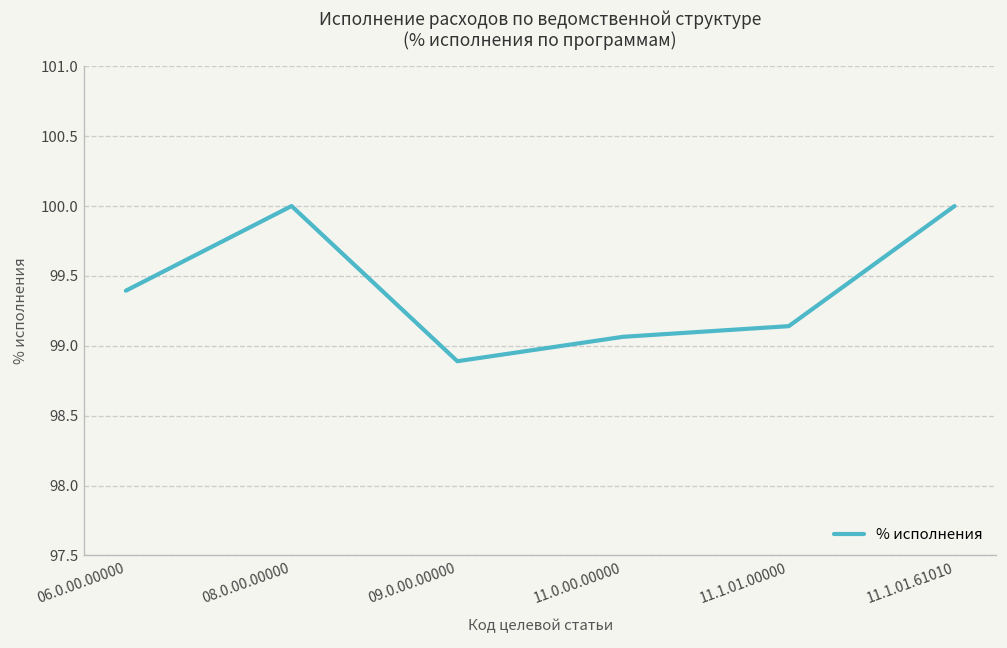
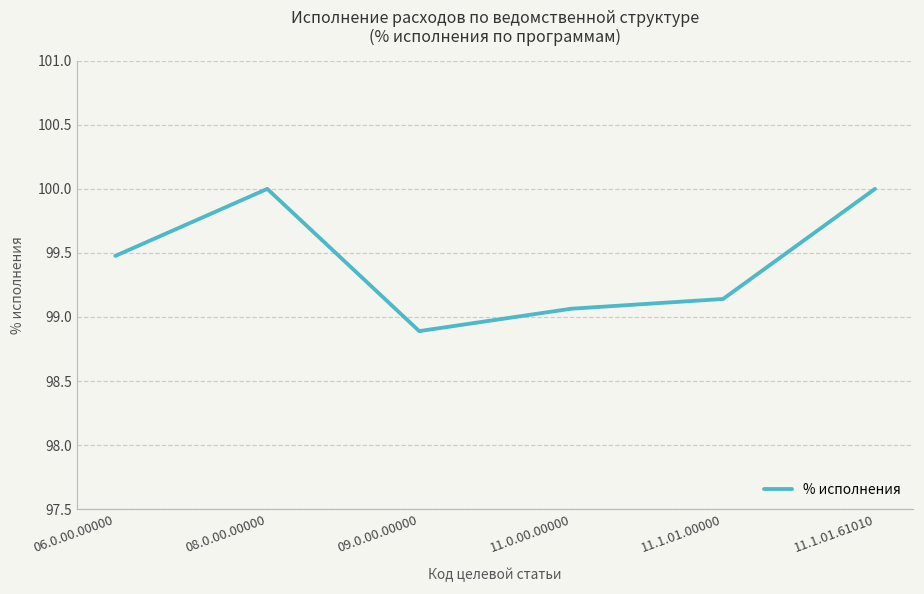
  {
-   "06.0.00.00000": 99.39,
+   "06.0.00.00000": 99.48,
    "08.0.00.00000": 100.00,
    "09.0.00.00000": 98.89,
    "11.0.00.00000": 99.06,
    "11.1.01.00000": 99.14,
    "11.1.01.61010": 100.00
  }
